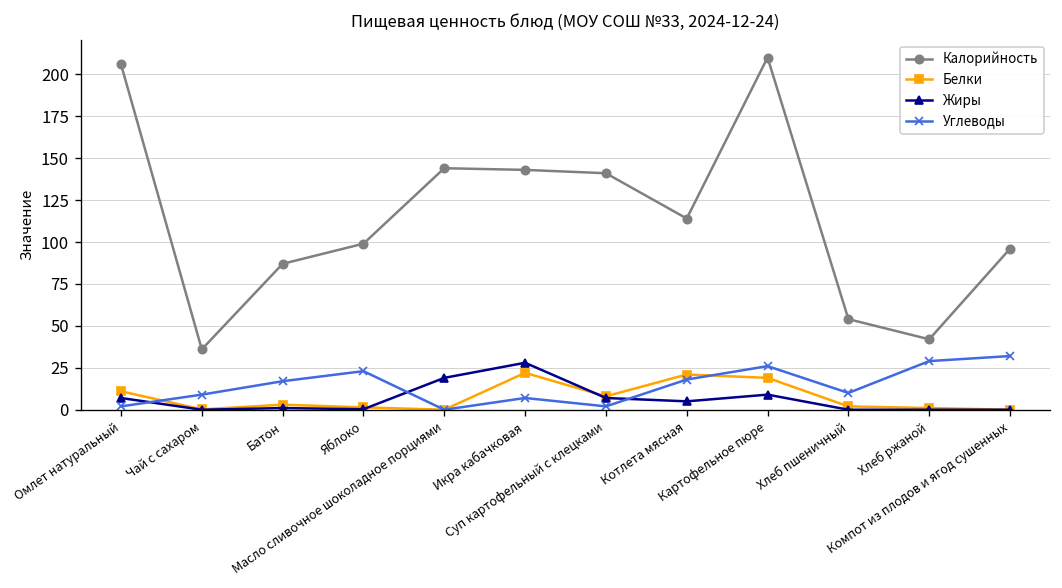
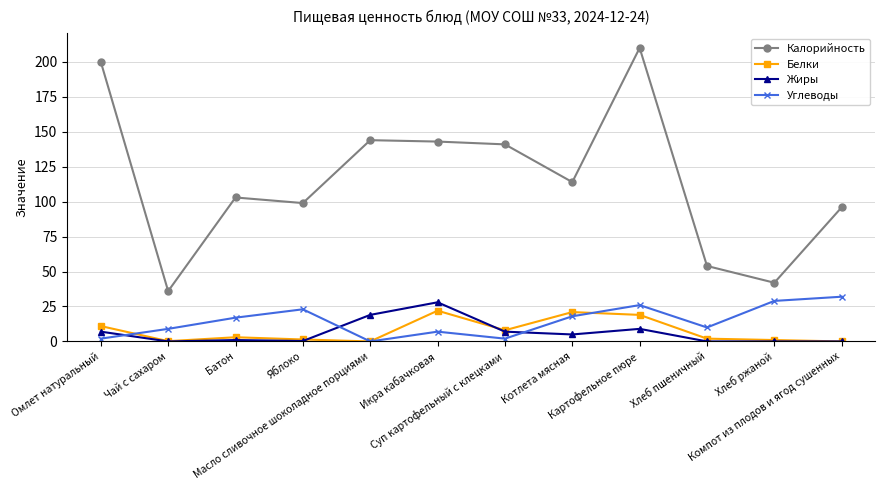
  {
    "Калорийность": {
-     "Омлет натуральный": 206,
+     "Омлет натуральный": 200,
      "Чай с сахаром": 36,
-     "Батон": 87,
+     "Батон": 103,
      "Яблоко": 99,
      "Масло сливочное шоколадное порциями": 144,
      "Икра кабачковая": 143,
      "Суп картофельный с клецками": 141,
      "Котлета мясная": 114,
      "Картофельное пюре": 210,
      "Хлеб пшеничный": 54,
      "Хлеб ржаной": 42,
      "Компот из плодов и ягод сушенных": 96
    },
    "Белки": {
      "Омлет натуральный": 11,
      "Батон": 3,
      "Икра кабачковая": 22,
      "Котлета мясная": 21,
      "Картофельное пюре": 19,
      "Хлеб пшеничный": 2
    },
    "Жиры": {
      "Омлет натуральный": 7,
      "Батон": 1,
      "Масло сливочное шоколадное порциями": 19,
      "Икра кабачковая": 28,
      "Котлета мясная": 5,
      "Картофельное пюре": 9,
      "Хлеб пшеничный": 0
    },
    "Углеводы": {
      "Омлет натуральный": 2,
      "Чай с сахаром": 9,
      "Батон": 17,
      "Яблоко": 23,
      "Икра кабачковая": 7,
      "Суп картофельный с клецками": 2,
      "Котлета мясная": 18,
      "Картофельное пюре": 26,
      "Хлеб пшеничный": 10,
      "Хлеб ржаной": 29,
      "Компот из плодов и ягод сушенных": 32
    }
  }
